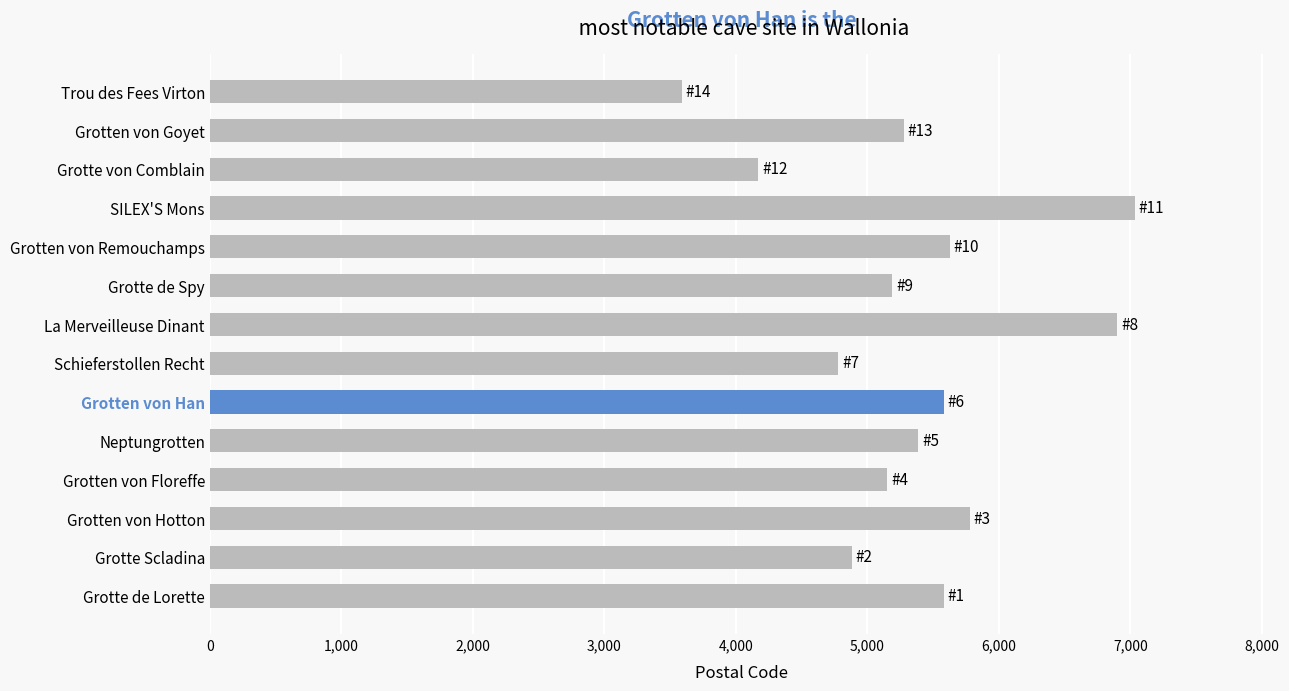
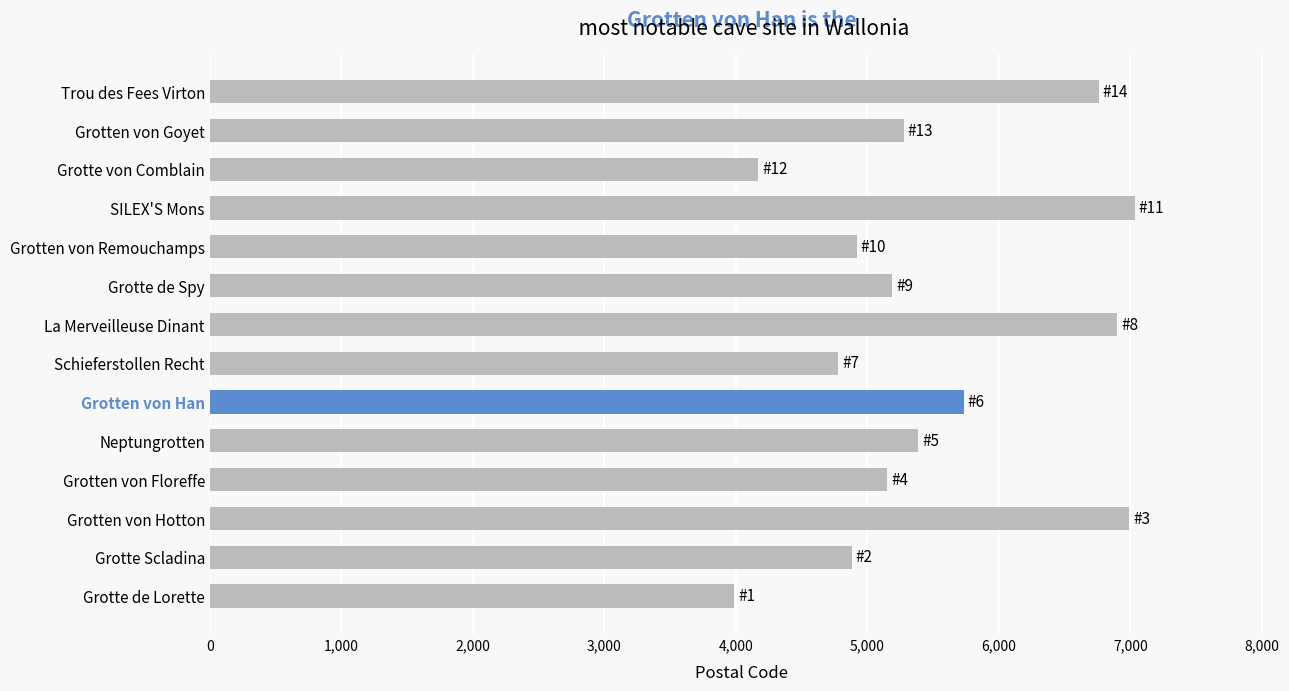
  {
-   "Trou des Fees Virton": "3,590",
-   "Grotten von Remouchamps": "5,630",
-   "Grotten von Han": "5,580",
-   "Grotten von Hotton": "5,780",
-   "Grotte de Lorette": "5,580"
+   "Trou des Fees Virton": "6,760",
+   "Grotten von Remouchamps": "4,920",
+   "Grotten von Han": "5,730",
+   "Grotten von Hotton": "6,990",
+   "Grotte de Lorette": "3,990"
  }
